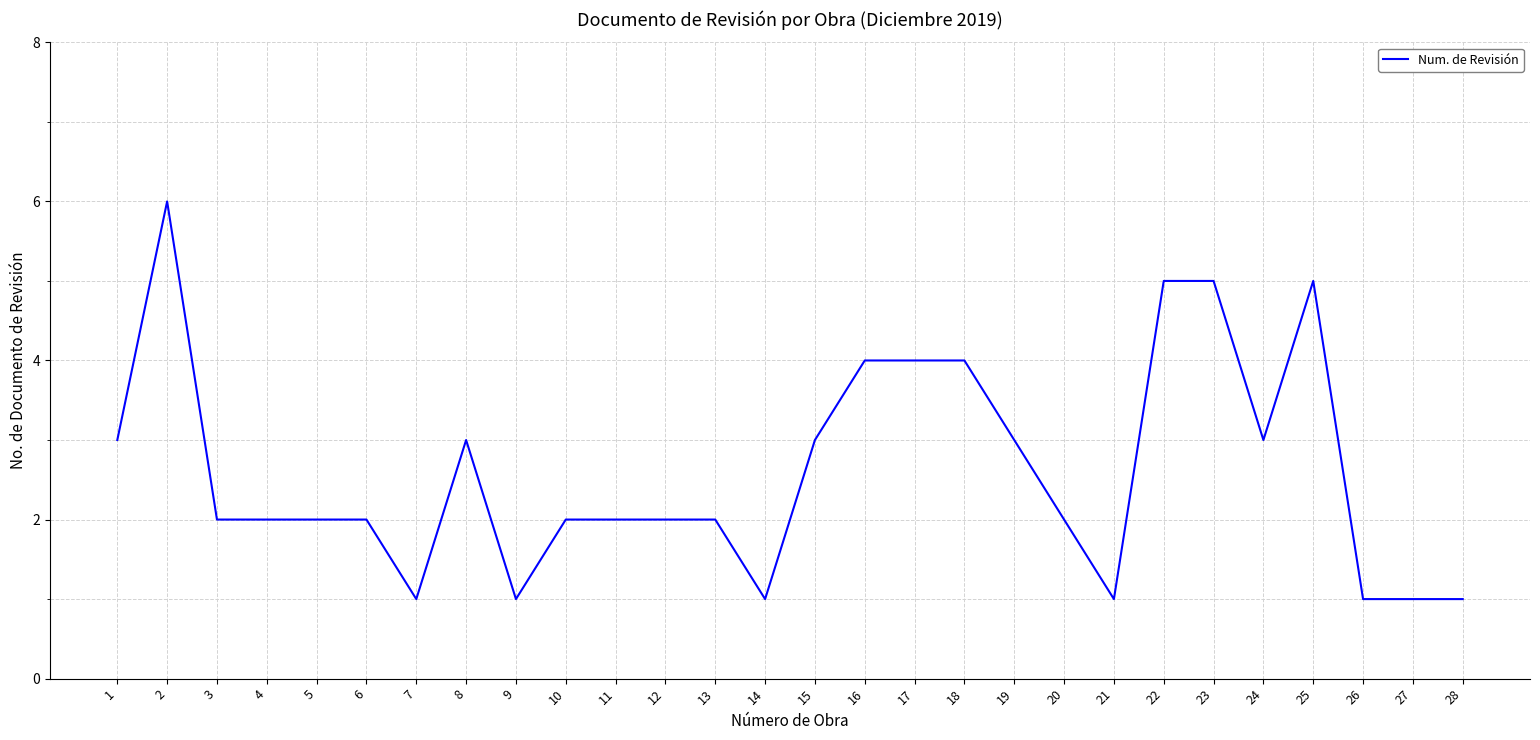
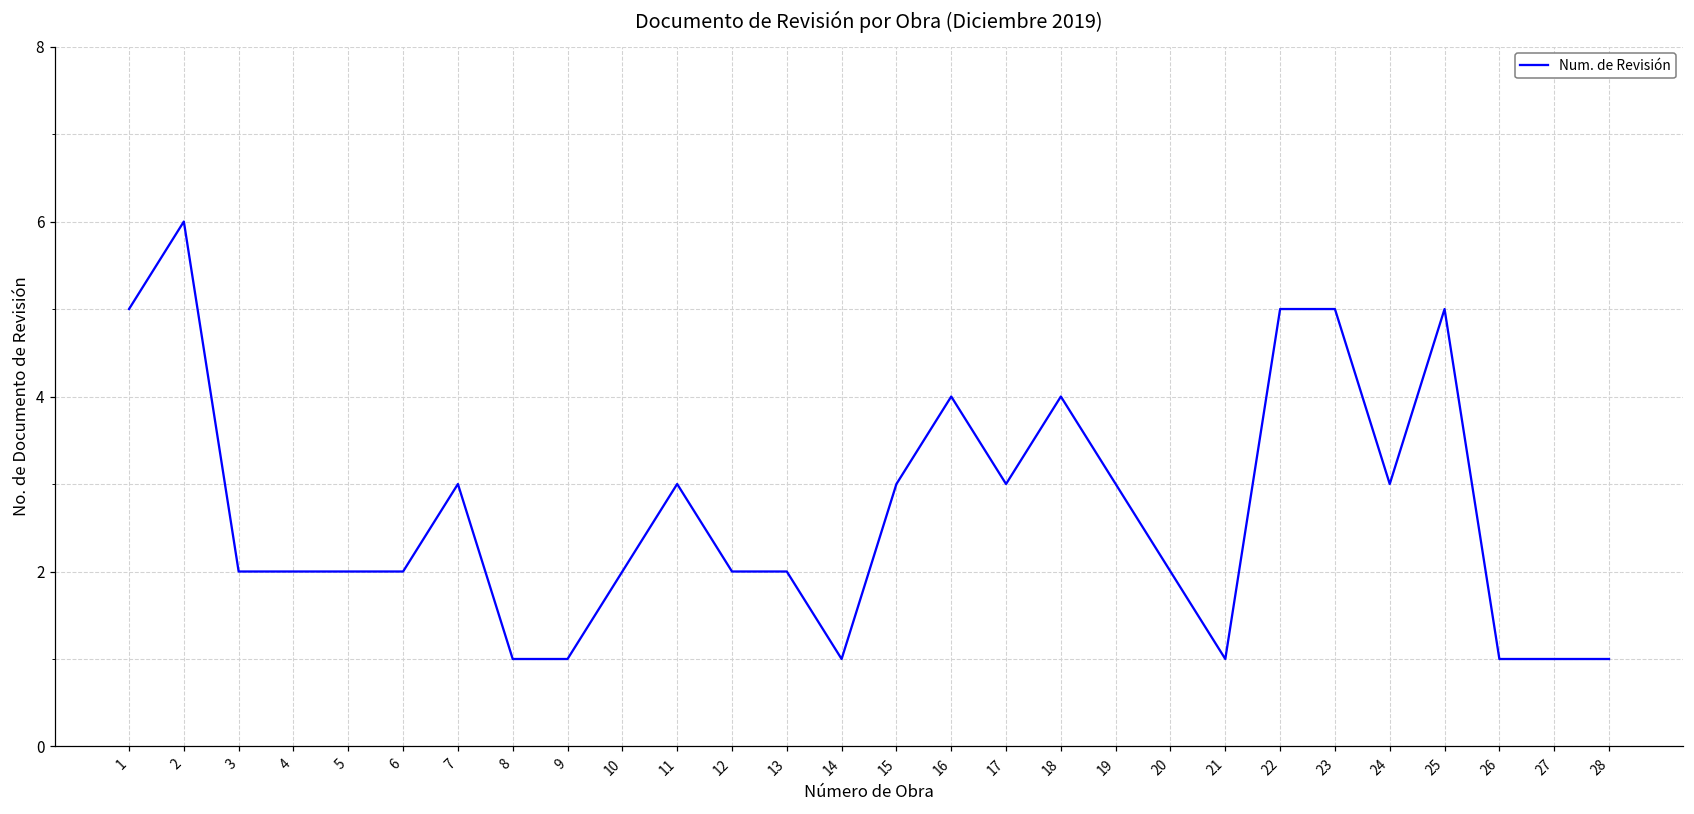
  {
-   "1": 3,
+   "1": 5,
    "2": 6,
    "3": 2,
    "4": 2,
    "5": 2,
    "6": 2,
-   "7": 1,
-   "8": 3,
+   "7": 3,
+   "8": 1,
    "9": 1,
    "10": 2,
-   "11": 2,
+   "11": 3,
    "12": 2,
    "13": 2,
    "14": 1,
    "15": 3,
    "16": 4,
-   "17": 4,
+   "17": 3,
    "18": 4,
    "19": 3,
    "20": 2,
    "21": 1,
    "22": 5,
    "23": 5,
    "24": 3,
    "25": 5,
    "26": 1,
    "27": 1,
    "28": 1
  }
